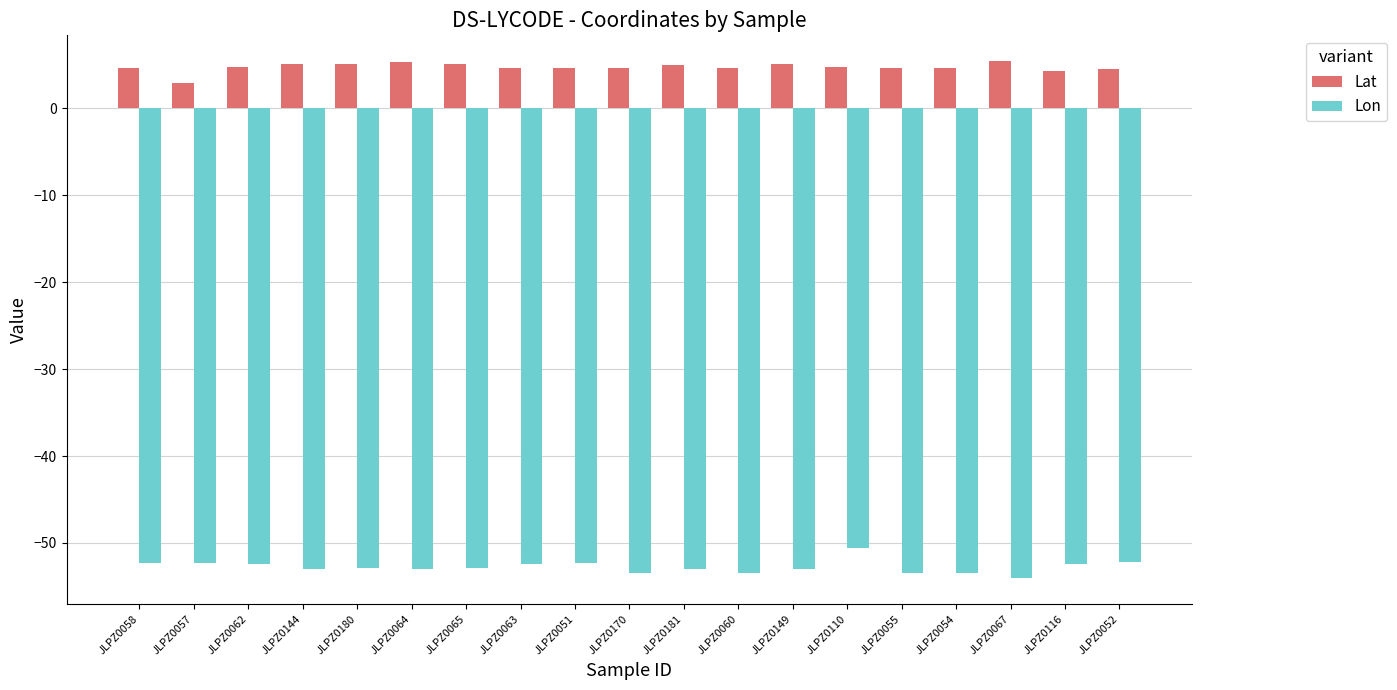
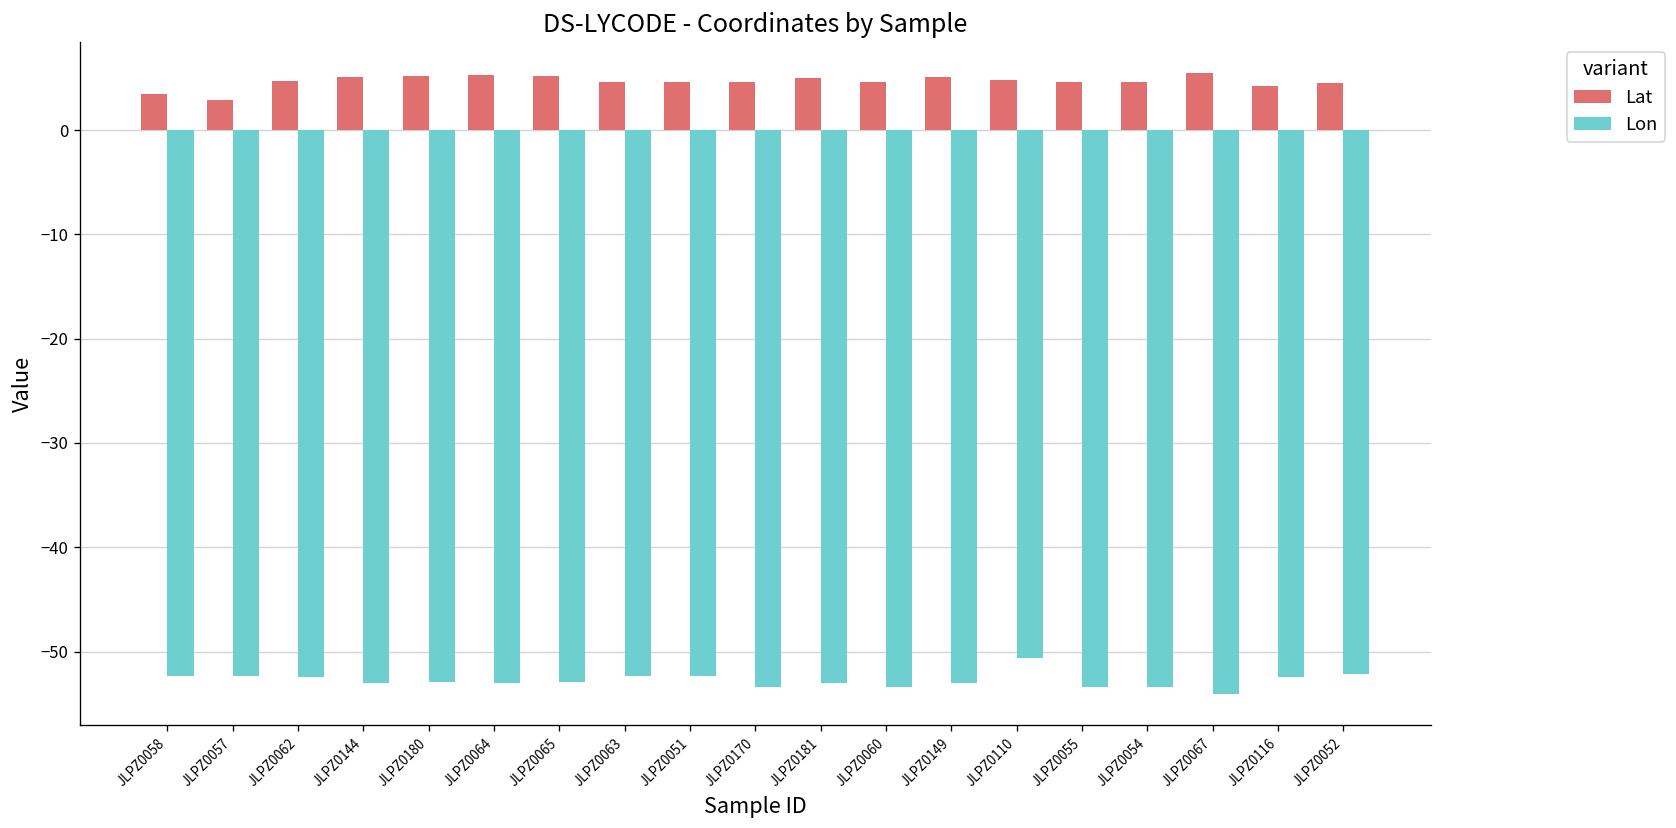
  {
    "Lat": {
-     "JLPZ0058": 5,
+     "JLPZ0058": 3,
      "JLPZ0057": 3,
      "JLPZ0062": 5,
      "JLPZ0144": 5,
      "JLPZ0180": 5,
      "JLPZ0064": 5,
      "JLPZ0065": 5,
      "JLPZ0063": 5,
      "JLPZ0051": 5,
      "JLPZ0170": 5,
      "JLPZ0181": 5,
      "JLPZ0060": 5,
      "JLPZ0149": 5,
      "JLPZ0110": 5,
      "JLPZ0055": 5,
      "JLPZ0054": 5,
      "JLPZ0067": 5,
      "JLPZ0116": 4,
      "JLPZ0052": 5
    },
    "Lon": {
      "JLPZ0058": -52,
      "JLPZ0057": -52,
      "JLPZ0062": -52,
      "JLPZ0144": -53,
      "JLPZ0180": -53,
      "JLPZ0064": -53,
      "JLPZ0065": -53,
      "JLPZ0063": -52,
      "JLPZ0051": -52,
      "JLPZ0170": -53,
      "JLPZ0181": -53,
      "JLPZ0060": -53,
      "JLPZ0149": -53,
      "JLPZ0110": -51,
      "JLPZ0055": -53,
      "JLPZ0054": -53,
      "JLPZ0067": -54,
      "JLPZ0116": -52,
      "JLPZ0052": -52
    }
  }
